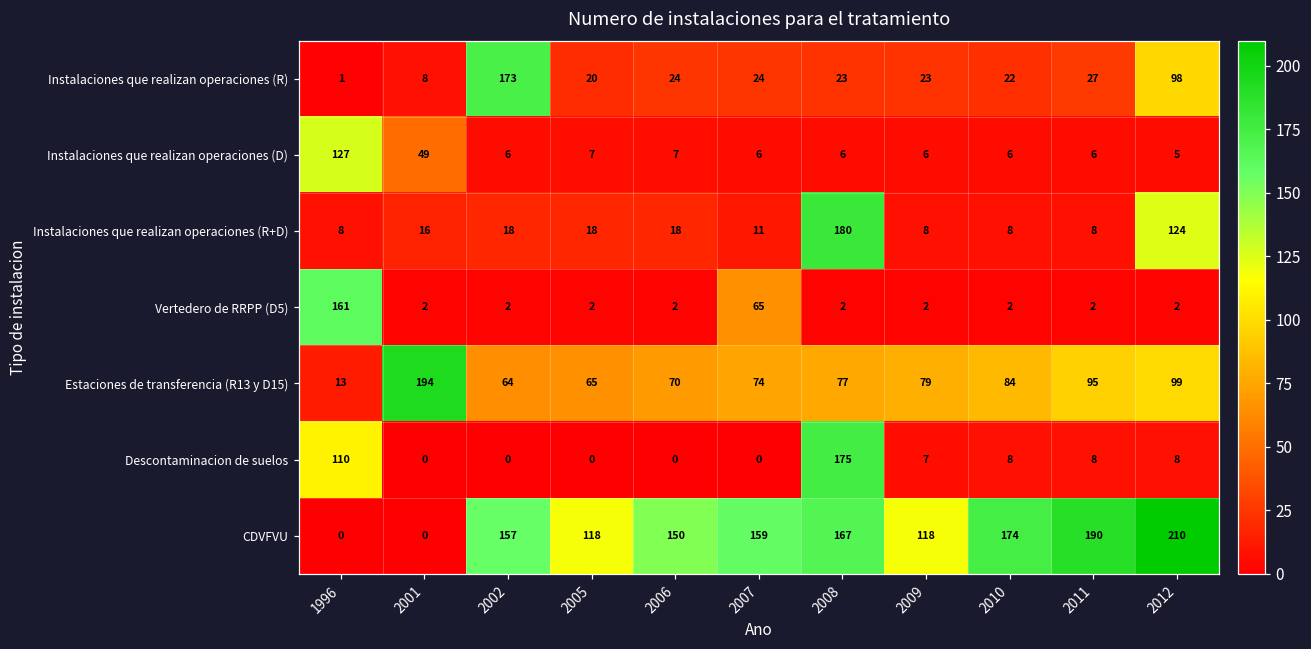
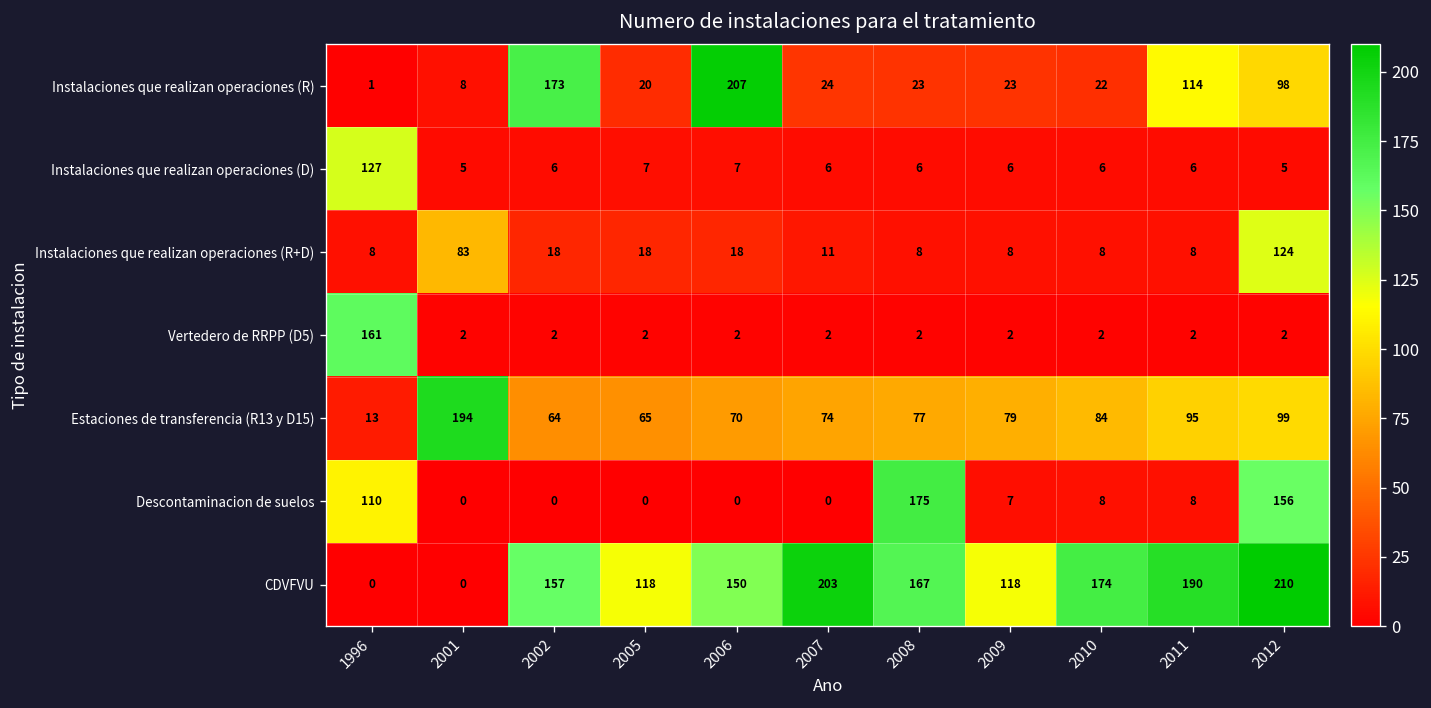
  {
    "Instalaciones que realizan operaciones (R)": {
      "1996": 1,
      "2001": 8,
      "2002": 173,
      "2005": 20,
-     "2006": 24,
+     "2006": 207,
      "2007": 24,
      "2008": 23,
      "2009": 23,
      "2010": 22,
-     "2011": 27,
+     "2011": 114,
      "2012": 98
    },
    "Instalaciones que realizan operaciones (D)": {
      "1996": 127,
-     "2001": 49,
+     "2001": 5,
      "2002": 6,
      "2005": 7,
      "2006": 7,
      "2007": 6,
      "2008": 6,
      "2009": 6,
      "2010": 6,
      "2011": 6,
      "2012": 5
    },
    "Instalaciones que realizan operaciones (R+D)": {
      "1996": 8,
-     "2001": 16,
+     "2001": 83,
      "2002": 18,
      "2005": 18,
      "2006": 18,
      "2007": 11,
-     "2008": 180,
+     "2008": 8,
      "2009": 8,
      "2010": 8,
      "2011": 8,
      "2012": 124
    },
    "Vertedero de RRPP (D5)": {
      "1996": 161,
      "2001": 2,
      "2002": 2,
      "2005": 2,
      "2006": 2,
-     "2007": 65,
+     "2007": 2,
      "2008": 2,
      "2009": 2,
      "2010": 2,
      "2011": 2,
      "2012": 2
    },
    "Estaciones de transferencia (R13 y D15)": {
      "1996": 13,
      "2001": 194,
      "2002": 64,
      "2005": 65,
      "2006": 70,
      "2007": 74,
      "2008": 77,
      "2009": 79,
      "2010": 84,
      "2011": 95,
      "2012": 99
    },
    "Descontaminacion de suelos": {
      "1996": 110,
      "2001": 0,
      "2002": 0,
      "2005": 0,
      "2006": 0,
      "2007": 0,
      "2008": 175,
      "2009": 7,
      "2010": 8,
      "2011": 8,
-     "2012": 8
+     "2012": 156
    },
    "CDVFVU": {
      "1996": 0,
      "2001": 0,
      "2002": 157,
      "2005": 118,
      "2006": 150,
-     "2007": 159,
+     "2007": 203,
      "2008": 167,
      "2009": 118,
      "2010": 174,
      "2011": 190,
      "2012": 210
    }
  }
